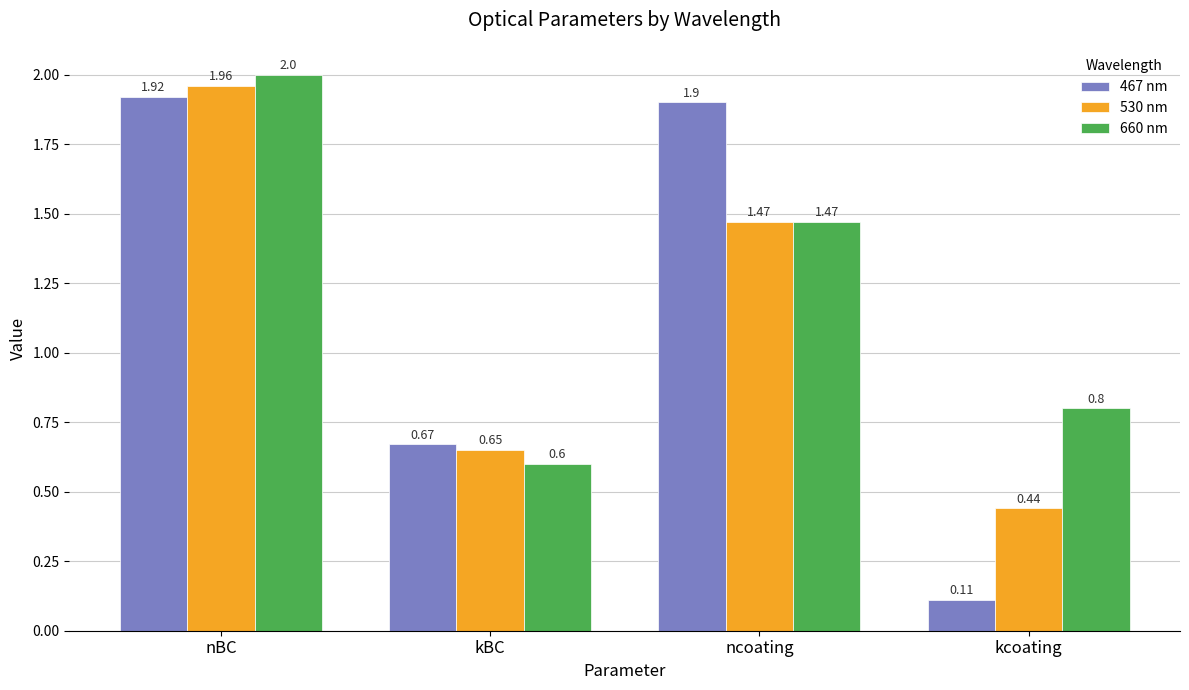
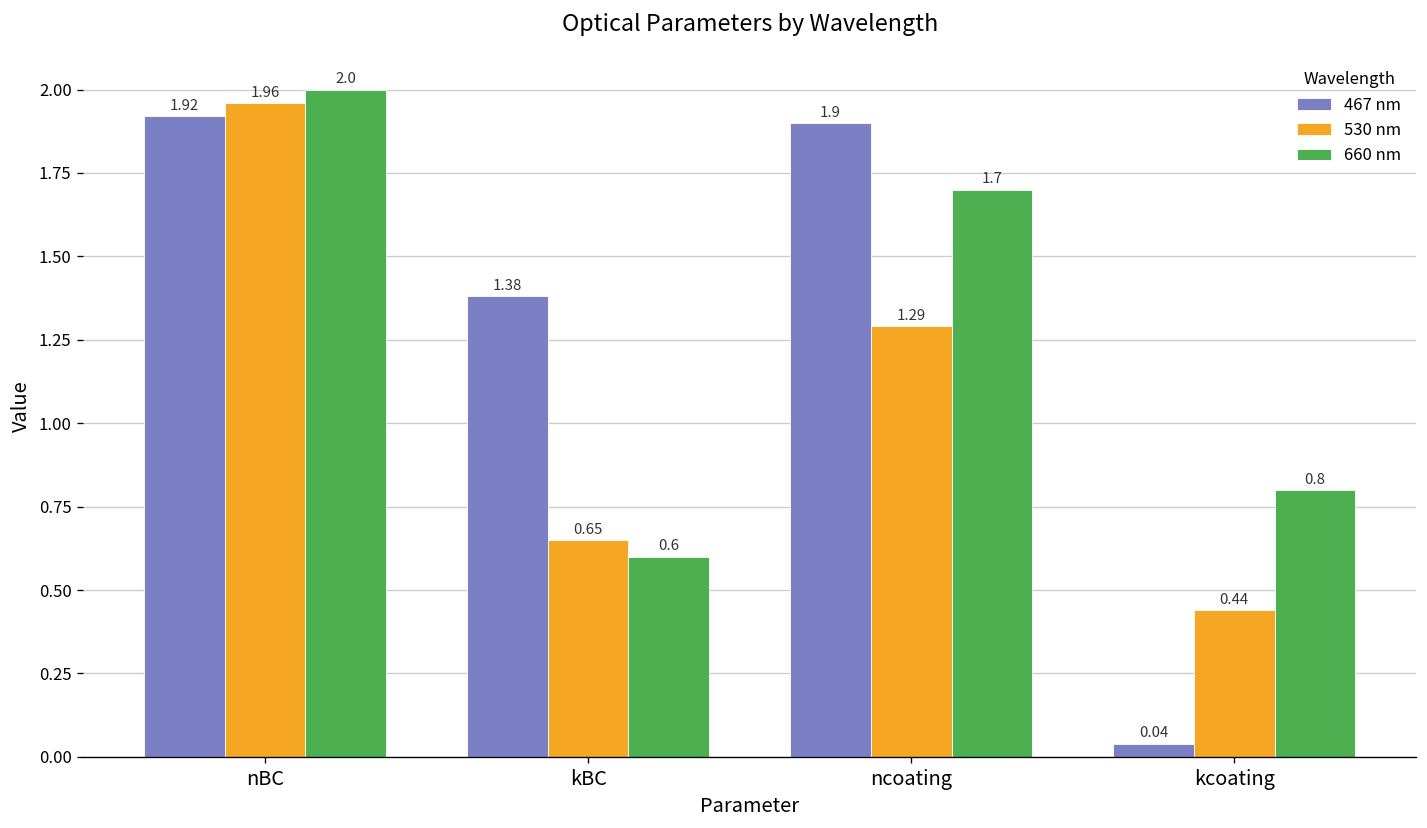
  {
    "467 nm": {
      "nBC": 1.92,
-     "kBC": 0.67,
+     "kBC": 1.38,
      "ncoating": 1.9,
-     "kcoating": 0.11
+     "kcoating": 0.04
    },
    "530 nm": {
      "nBC": 1.96,
      "kBC": 0.65,
-     "ncoating": 1.47,
+     "ncoating": 1.29,
      "kcoating": 0.44
    },
    "660 nm": {
      "nBC": 2.0,
      "kBC": 0.6,
-     "ncoating": 1.47,
+     "ncoating": 1.7,
      "kcoating": 0.8
    }
  }
